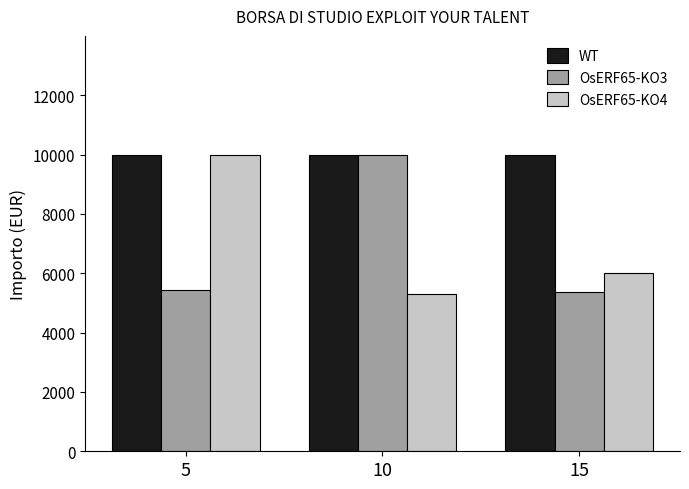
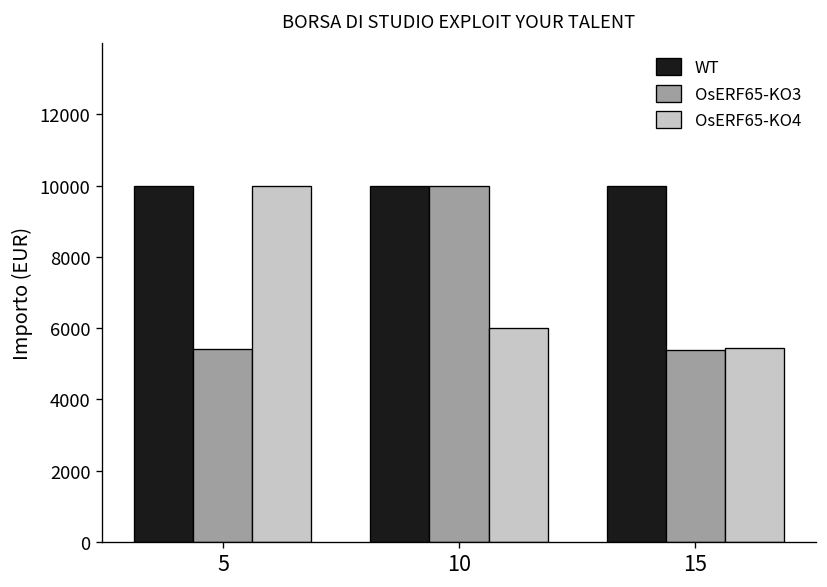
  {
    "WT": {
      "5": 10000,
      "10": 10000,
      "15": 10000
    },
    "OsERF65-KO3": {
      "5": 5400,
      "10": 10000,
      "15": 5400
    },
    "OsERF65-KO4": {
      "5": 10000,
-     "10": 5300,
-     "15": 6000
+     "10": 6000,
+     "15": 5400
    }
  }
